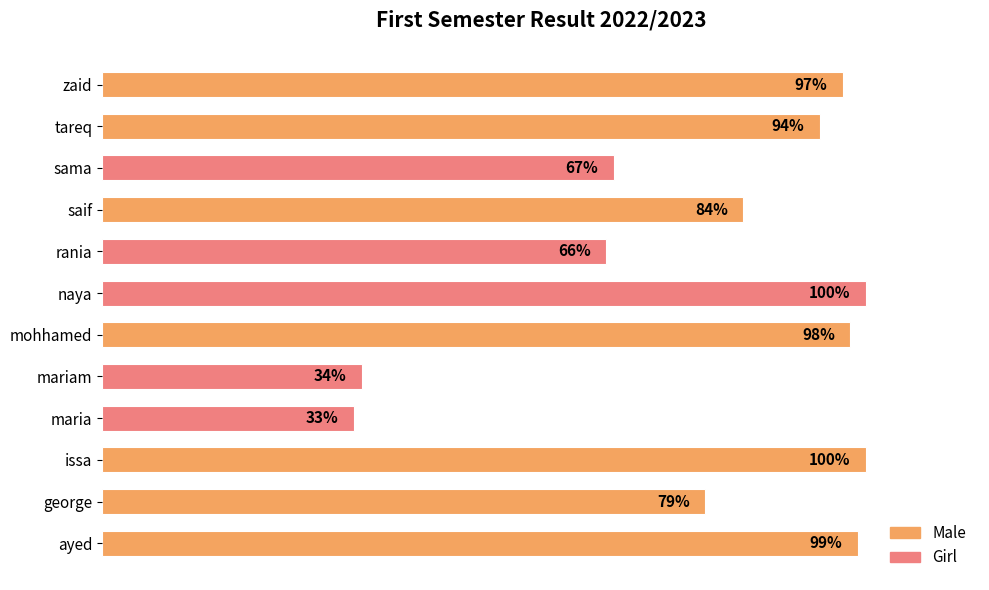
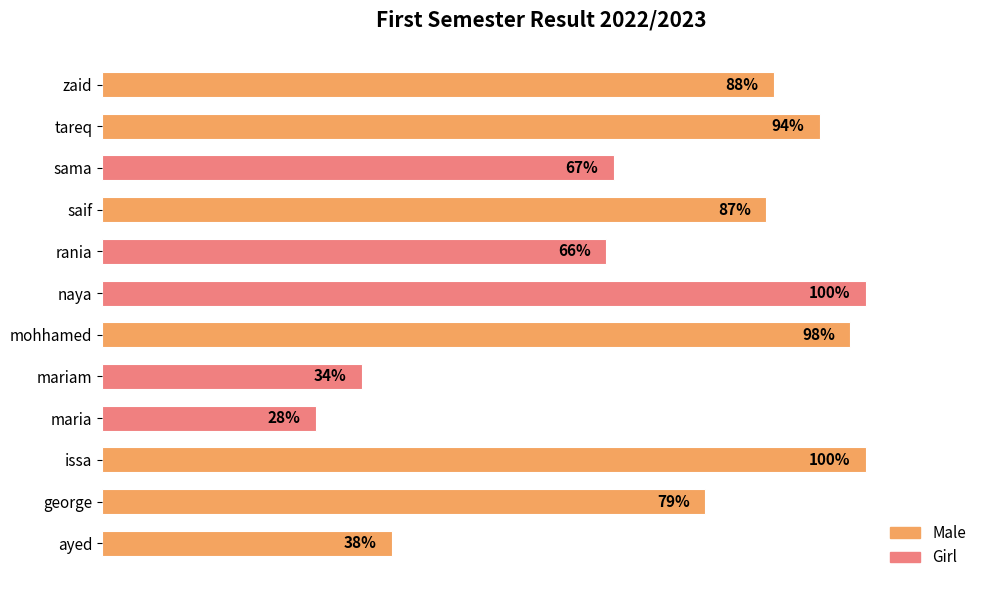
  {
-   "zaid": "97%",
+   "zaid": "88%",
    "tareq": "94%",
    "sama": "67%",
-   "saif": "84%",
+   "saif": "87%",
    "rania": "66%",
    "naya": "100%",
    "mohhamed": "98%",
    "mariam": "34%",
-   "maria": "33%",
+   "maria": "28%",
    "issa": "100%",
    "george": "79%",
-   "ayed": "99%"
+   "ayed": "38%"
  }
